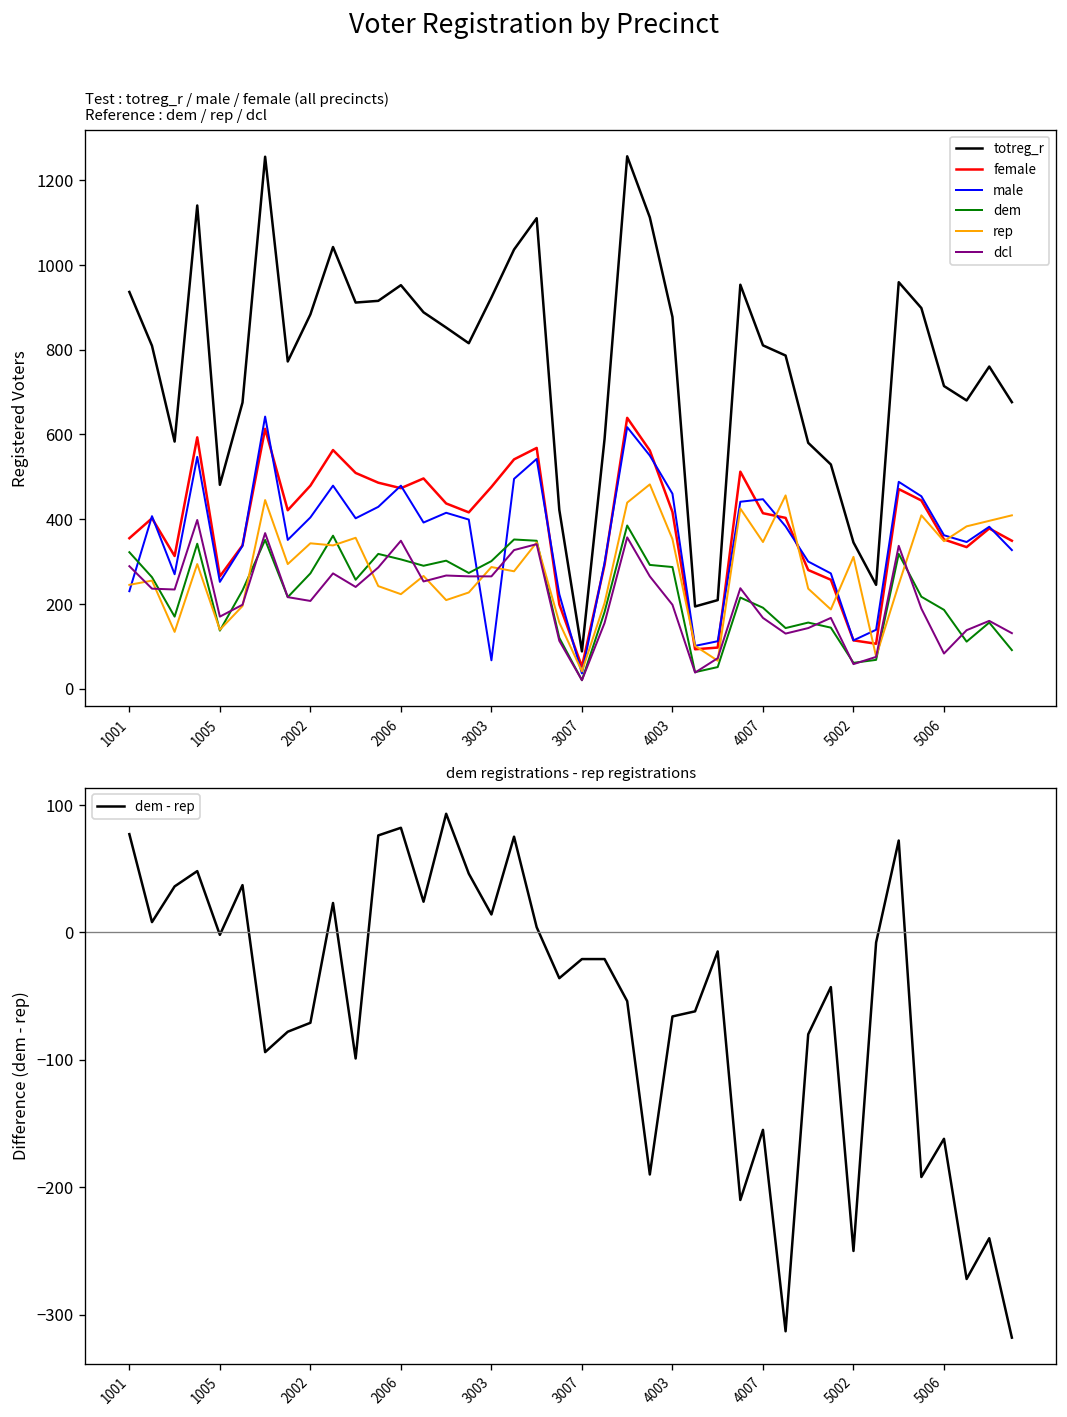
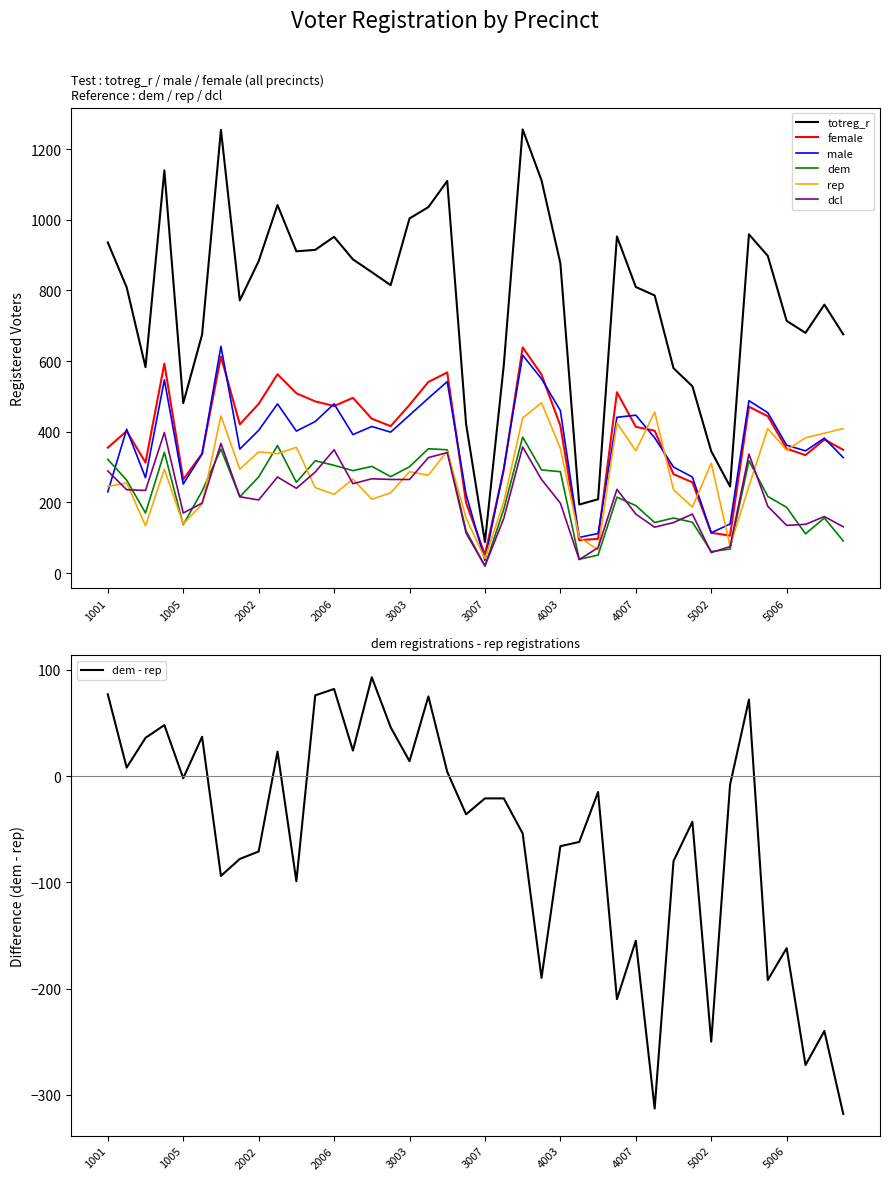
  {
    "Test : totreg_r / male / female (all precincts) Reference : dem / rep / dcl": {
      "totreg_r": {
        "1001": 940,
        "1005": 480,
        "2002": 880,
        "2006": 950,
-       "3003": 920,
+       "3003": 1000,
        "3007": 90,
        "4003": 880,
        "4007": 810,
        "5002": 350,
        "5006": 710
      },
      "female": {
        "1001": 360,
        "1005": 270,
        "2002": 480,
        "3003": 480,
        "3007": 50,
        "4003": 420,
        "4007": 410
      },
      "male": {
        "1001": 230,
        "1005": 250,
        "2002": 400,
-       "3003": 70,
+       "3003": 450,
        "4003": 460,
        "4007": 450,
        "5006": 360
      },
      "dem": {
        "1001": 320,
        "2002": 270,
        "2006": 310,
        "3003": 300,
        "4003": 290,
        "4007": 190,
        "5006": 190
      },
      "rep": {
        "1001": 250,
        "2002": 340,
        "2006": 220,
        "3003": 290,
        "4003": 350,
        "4007": 350,
        "5002": 310
      },
      "dcl": {
        "1001": 290,
        "1005": 170,
        "2002": 210,
        "2006": 350,
        "3003": 270,
        "4003": 200,
        "4007": 170,
-       "5006": 80
+       "5006": 140
      }
    },
    "dem registrations - rep registrations": {
      "1001": 77,
      "1005": -2,
      "2002": -71,
      "2006": 82,
      "3003": 14,
      "3007": -21,
      "4003": -66,
      "4007": -155,
      "5002": -250,
      "5006": -162
    }
  }
